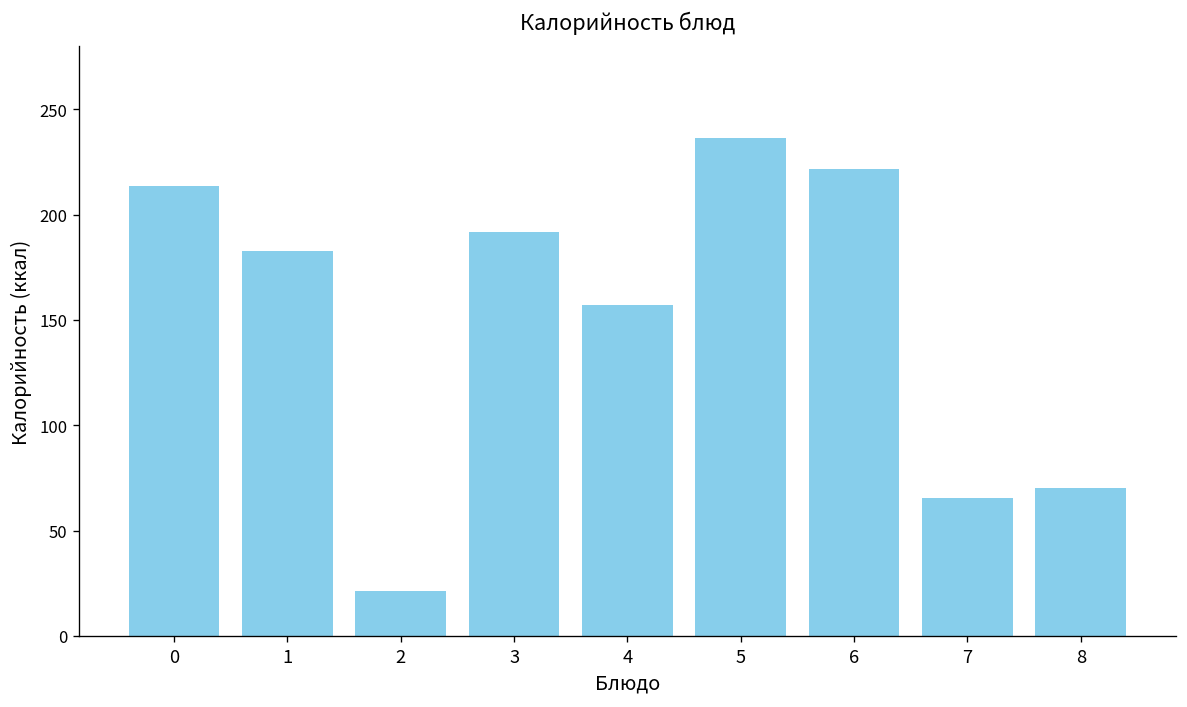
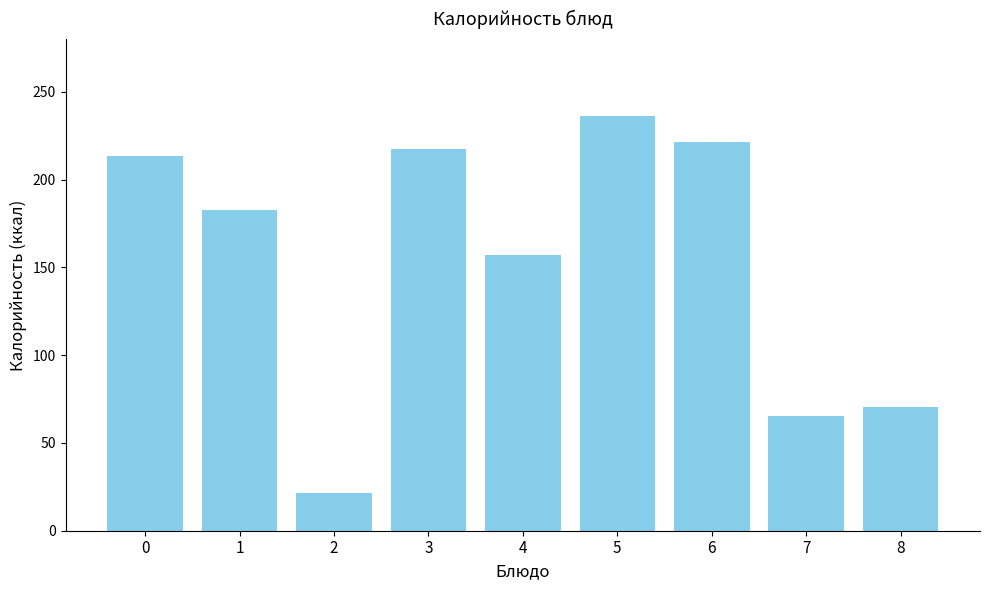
  {
    "0": 214,
    "1": 183,
    "2": 21,
-   "3": 192,
+   "3": 217,
    "4": 157,
    "5": 237,
    "6": 222,
    "7": 65,
    "8": 70
  }
